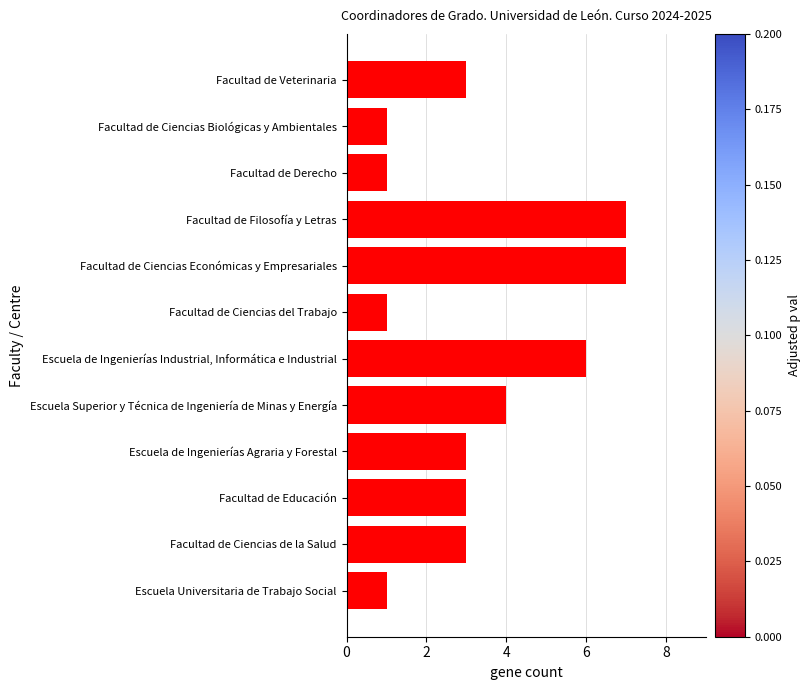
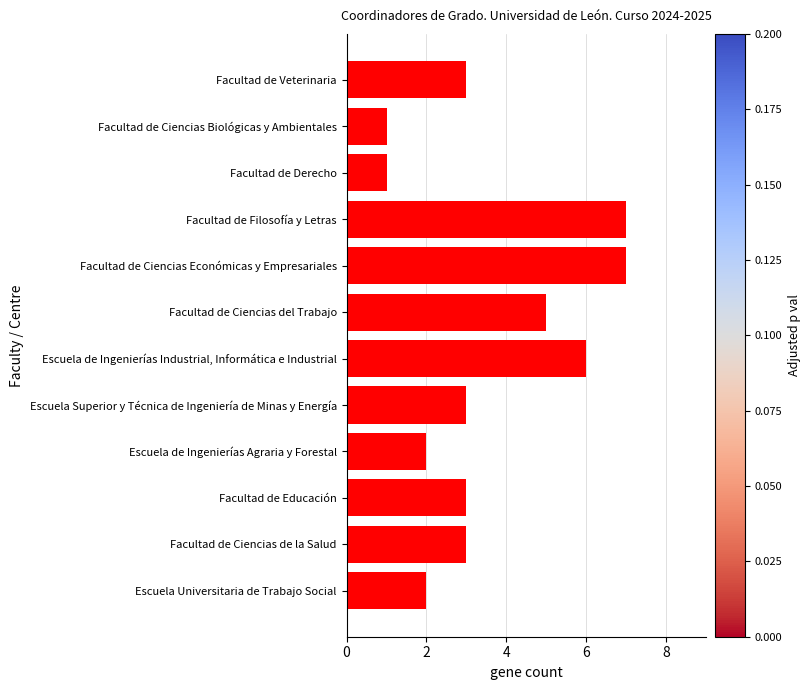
  {
    "Facultad de Veterinaria": 3,
    "Facultad de Ciencias Biológicas y Ambientales": 1,
    "Facultad de Derecho": 1,
    "Facultad de Filosofía y Letras": 7,
    "Facultad de Ciencias Económicas y Empresariales": 7,
-   "Facultad de Ciencias del Trabajo": 1,
+   "Facultad de Ciencias del Trabajo": 5,
    "Escuela de Ingenierías Industrial, Informática e Industrial": 6,
-   "Escuela Superior y Técnica de Ingeniería de Minas y Energía": 4,
-   "Escuela de Ingenierías Agraria y Forestal": 3,
+   "Escuela Superior y Técnica de Ingeniería de Minas y Energía": 3,
+   "Escuela de Ingenierías Agraria y Forestal": 2,
    "Facultad de Educación": 3,
    "Facultad de Ciencias de la Salud": 3,
-   "Escuela Universitaria de Trabajo Social": 1
+   "Escuela Universitaria de Trabajo Social": 2
  }
